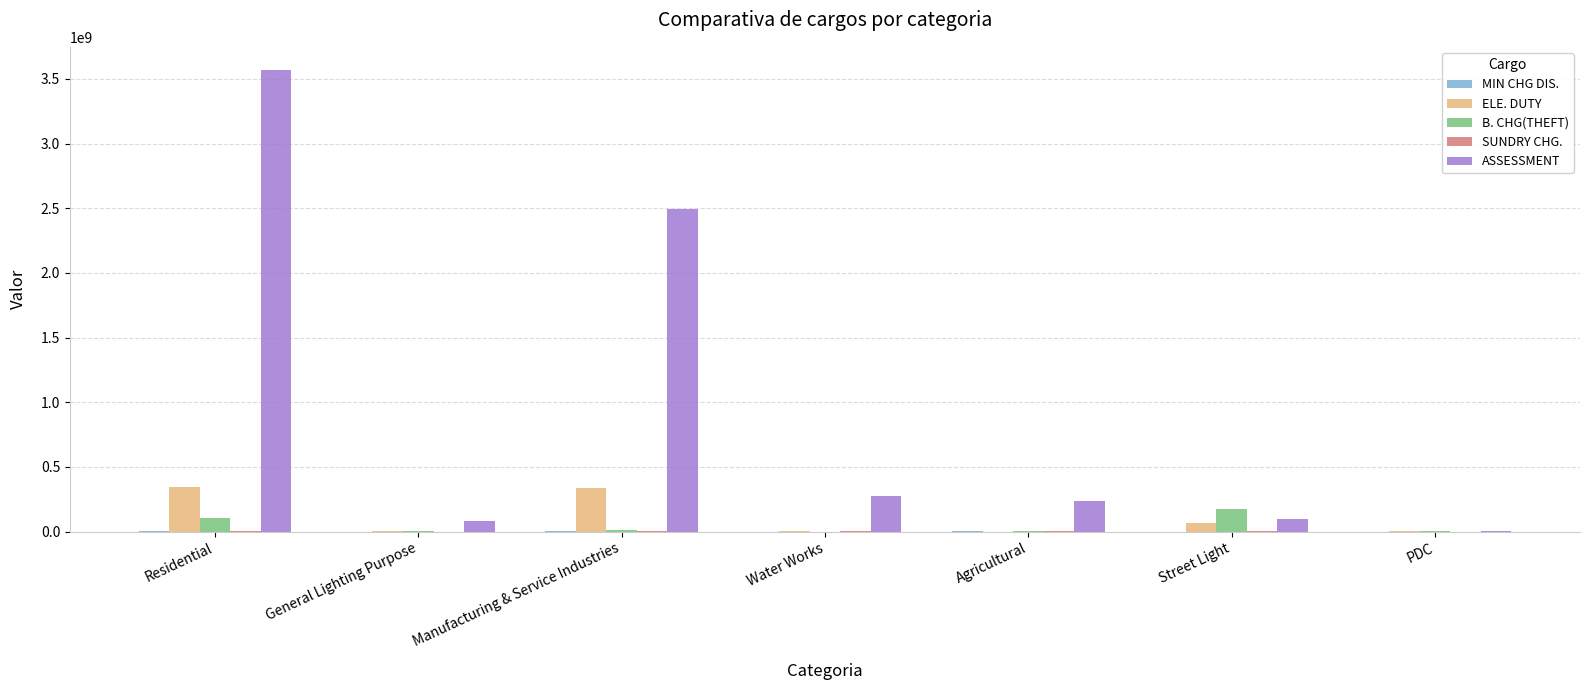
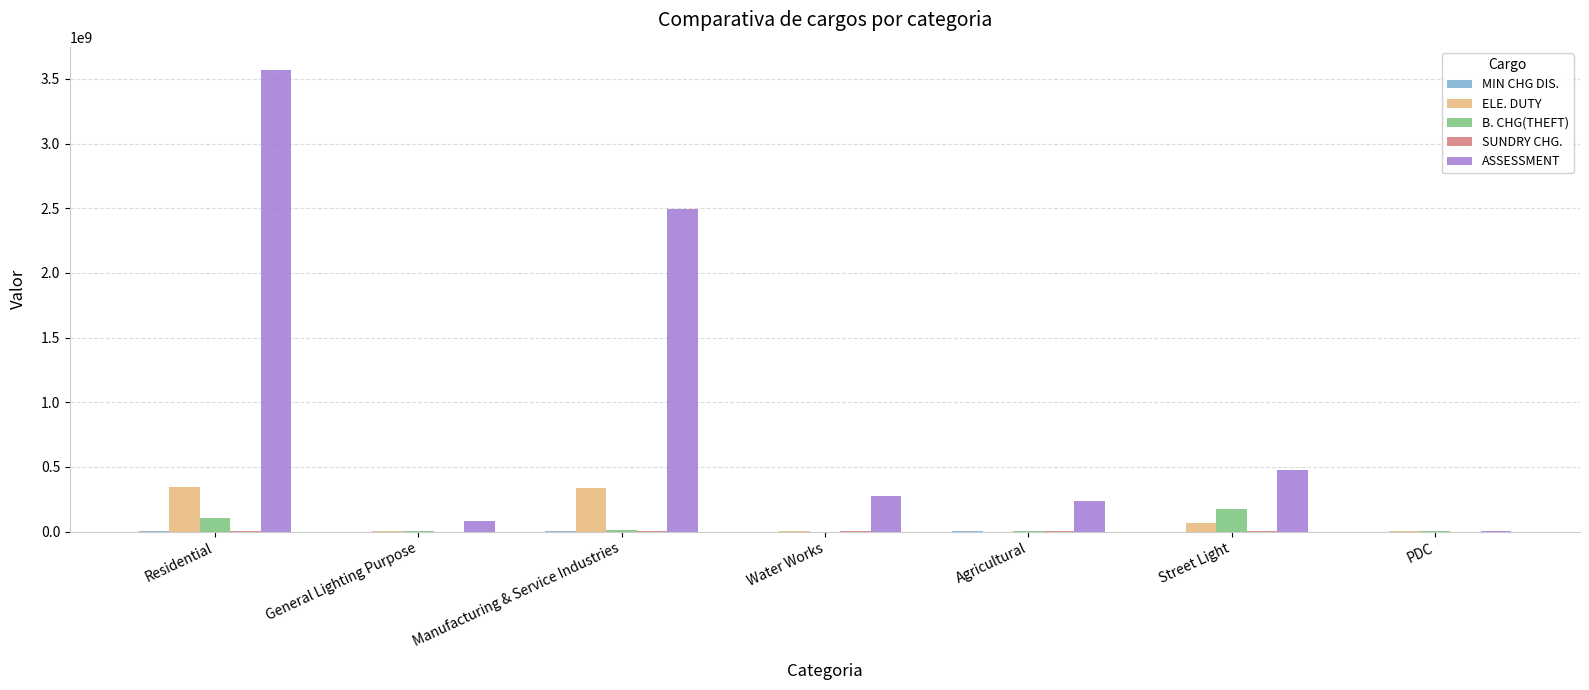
  {
    "MIN CHG DIS.": {
      "Street Light": 0,
      "PDC": 0
    },
    "ELE. DUTY": {
      "Residential": 340000000,
      "Manufacturing & Service Industries": 340000000,
      "Street Light": 70000000
    },
    "B. CHG(THEFT)": {
      "Residential": 100000000,
      "Street Light": 170000000
    },
    "ASSESSMENT": {
      "Residential": 3570000000,
      "General Lighting Purpose": 80000000,
      "Manufacturing & Service Industries": 2500000000,
      "Water Works": 270000000,
      "Agricultural": 230000000,
-     "Street Light": 100000000
+     "Street Light": 480000000
    }
  }
